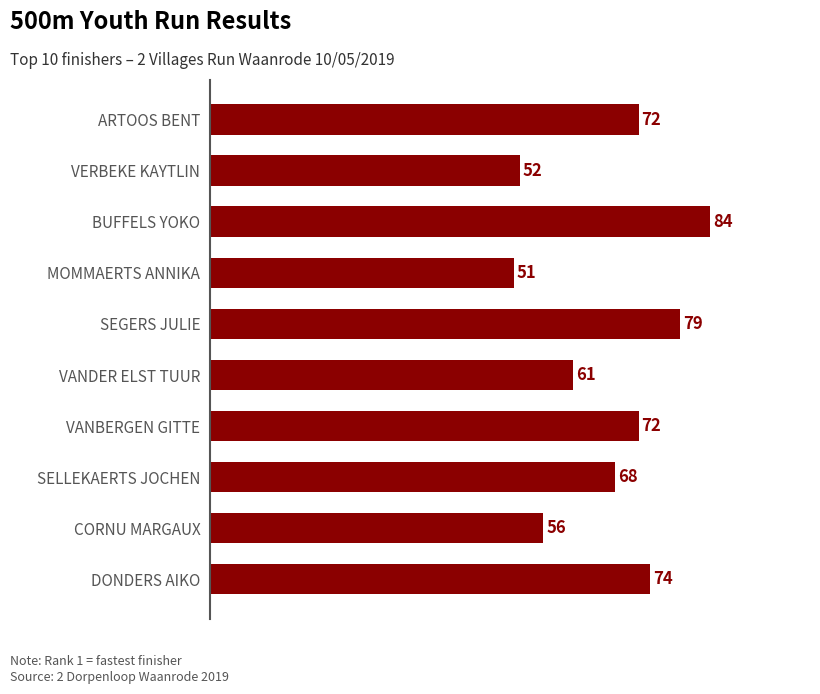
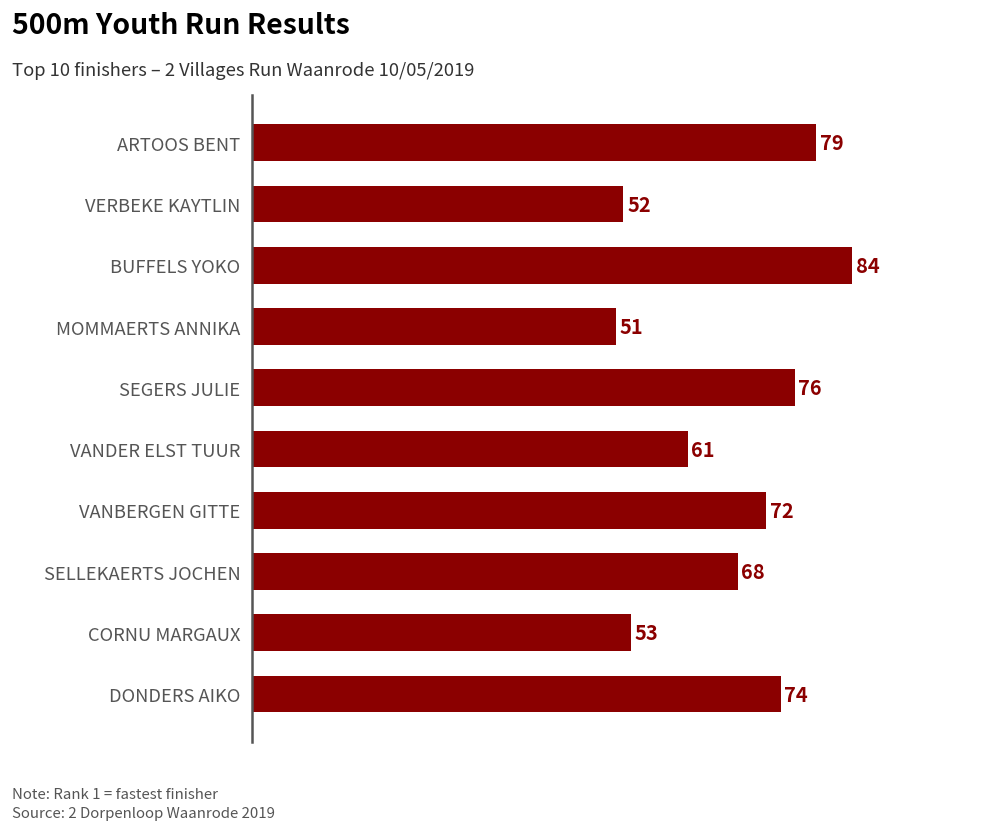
  {
-   "ARTOOS BENT": 72,
+   "ARTOOS BENT": 79,
    "VERBEKE KAYTLIN": 52,
    "BUFFELS YOKO": 84,
    "MOMMAERTS ANNIKA": 51,
-   "SEGERS JULIE": 79,
+   "SEGERS JULIE": 76,
    "VANDER ELST TUUR": 61,
    "VANBERGEN GITTE": 72,
    "SELLEKAERTS JOCHEN": 68,
-   "CORNU MARGAUX": 56,
+   "CORNU MARGAUX": 53,
    "DONDERS AIKO": 74
  }
